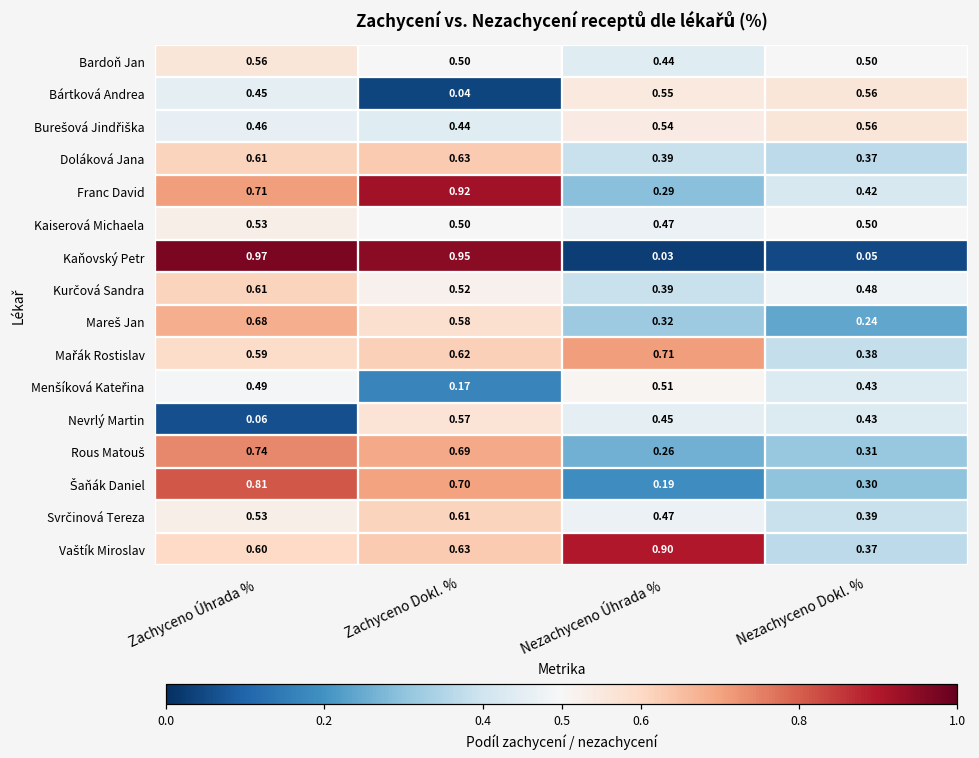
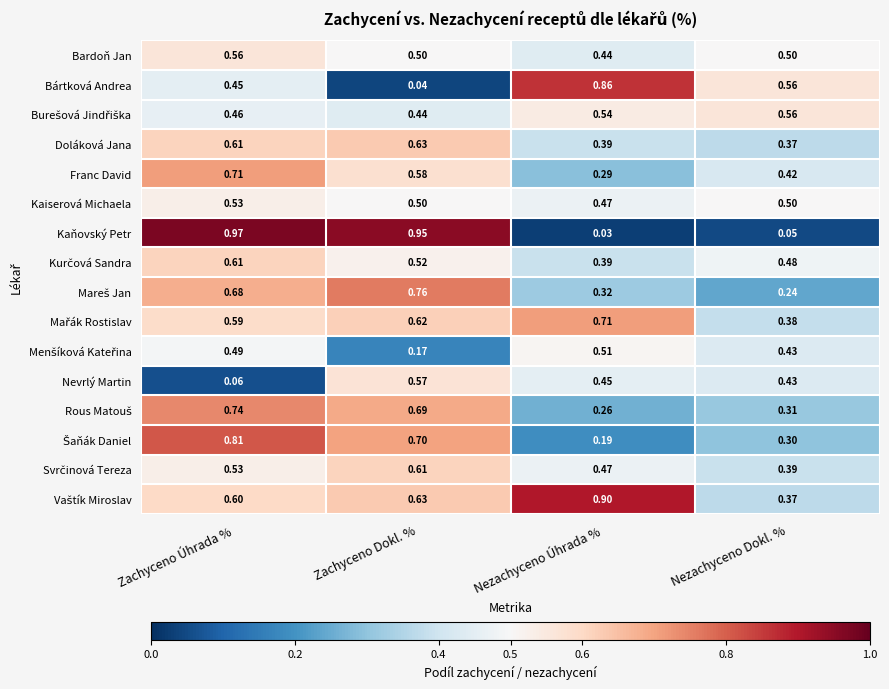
  {
    "Bardoň Jan": {
      "Zachyceno Úhrada %": 0.56,
      "Zachyceno Dokl. %": 0.50,
      "Nezachyceno Úhrada %": 0.44,
      "Nezachyceno Dokl. %": 0.50
    },
    "Bártková Andrea": {
      "Zachyceno Úhrada %": 0.45,
      "Zachyceno Dokl. %": 0.04,
-     "Nezachyceno Úhrada %": 0.55,
+     "Nezachyceno Úhrada %": 0.86,
      "Nezachyceno Dokl. %": 0.56
    },
    "Burešová Jindřiška": {
      "Zachyceno Úhrada %": 0.46,
      "Zachyceno Dokl. %": 0.44,
      "Nezachyceno Úhrada %": 0.54,
      "Nezachyceno Dokl. %": 0.56
    },
    "Doláková Jana": {
      "Zachyceno Úhrada %": 0.61,
      "Zachyceno Dokl. %": 0.63,
      "Nezachyceno Úhrada %": 0.39,
      "Nezachyceno Dokl. %": 0.37
    },
    "Franc David": {
      "Zachyceno Úhrada %": 0.71,
-     "Zachyceno Dokl. %": 0.92,
+     "Zachyceno Dokl. %": 0.58,
      "Nezachyceno Úhrada %": 0.29,
      "Nezachyceno Dokl. %": 0.42
    },
    "Kaiserová Michaela": {
      "Zachyceno Úhrada %": 0.53,
      "Zachyceno Dokl. %": 0.50,
      "Nezachyceno Úhrada %": 0.47,
      "Nezachyceno Dokl. %": 0.50
    },
    "Kaňovský Petr": {
      "Zachyceno Úhrada %": 0.97,
      "Zachyceno Dokl. %": 0.95,
      "Nezachyceno Úhrada %": 0.03,
      "Nezachyceno Dokl. %": 0.05
    },
    "Kurčová Sandra": {
      "Zachyceno Úhrada %": 0.61,
      "Zachyceno Dokl. %": 0.52,
      "Nezachyceno Úhrada %": 0.39,
      "Nezachyceno Dokl. %": 0.48
    },
    "Mareš Jan": {
      "Zachyceno Úhrada %": 0.68,
-     "Zachyceno Dokl. %": 0.58,
+     "Zachyceno Dokl. %": 0.76,
      "Nezachyceno Úhrada %": 0.32,
      "Nezachyceno Dokl. %": 0.24
    },
    "Mařák Rostislav": {
      "Zachyceno Úhrada %": 0.59,
      "Zachyceno Dokl. %": 0.62,
      "Nezachyceno Úhrada %": 0.71,
      "Nezachyceno Dokl. %": 0.38
    },
    "Menšíková Kateřina": {
      "Zachyceno Úhrada %": 0.49,
      "Zachyceno Dokl. %": 0.17,
      "Nezachyceno Úhrada %": 0.51,
      "Nezachyceno Dokl. %": 0.43
    },
    "Nevrlý Martin": {
      "Zachyceno Úhrada %": 0.06,
      "Zachyceno Dokl. %": 0.57,
      "Nezachyceno Úhrada %": 0.45,
      "Nezachyceno Dokl. %": 0.43
    },
    "Rous Matouš": {
      "Zachyceno Úhrada %": 0.74,
      "Zachyceno Dokl. %": 0.69,
      "Nezachyceno Úhrada %": 0.26,
      "Nezachyceno Dokl. %": 0.31
    },
    "Šaňák Daniel": {
      "Zachyceno Úhrada %": 0.81,
      "Zachyceno Dokl. %": 0.70,
      "Nezachyceno Úhrada %": 0.19,
      "Nezachyceno Dokl. %": 0.30
    },
    "Svrčinová Tereza": {
      "Zachyceno Úhrada %": 0.53,
      "Zachyceno Dokl. %": 0.61,
      "Nezachyceno Úhrada %": 0.47,
      "Nezachyceno Dokl. %": 0.39
    },
    "Vaštík Miroslav": {
      "Zachyceno Úhrada %": 0.60,
      "Zachyceno Dokl. %": 0.63,
      "Nezachyceno Úhrada %": 0.90,
      "Nezachyceno Dokl. %": 0.37
    }
  }
